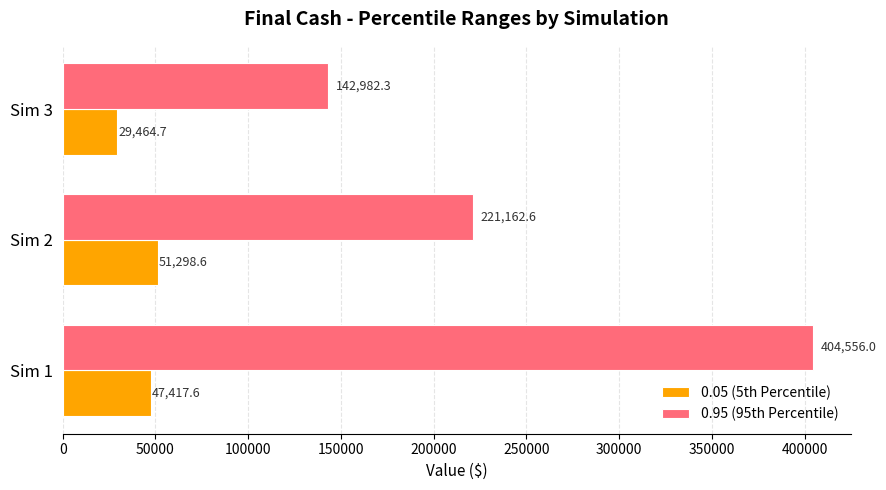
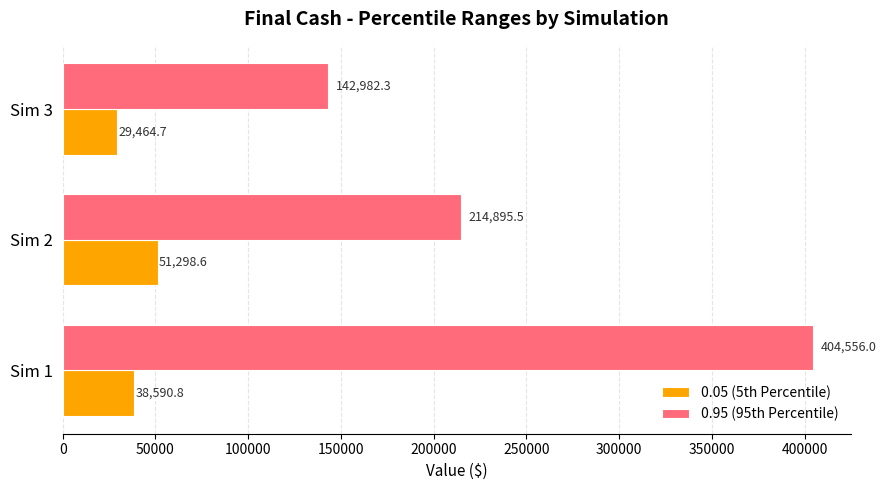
  {
    "0.05 (5th Percentile)": {
      "Sim 3": "29,464.7",
      "Sim 2": "51,298.6",
-     "Sim 1": "47,417.6"
+     "Sim 1": "38,590.8"
    },
    "0.95 (95th Percentile)": {
      "Sim 3": "142,982.3",
-     "Sim 2": "221,162.6",
+     "Sim 2": "214,895.5",
      "Sim 1": "404,556.0"
    }
  }
